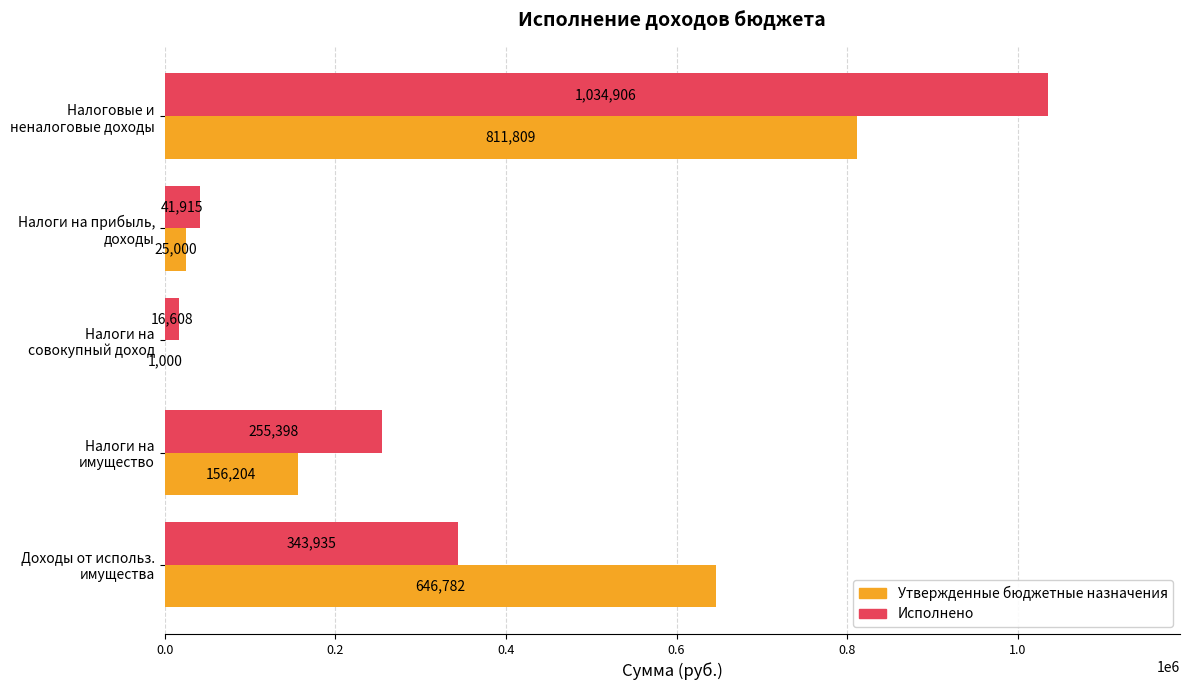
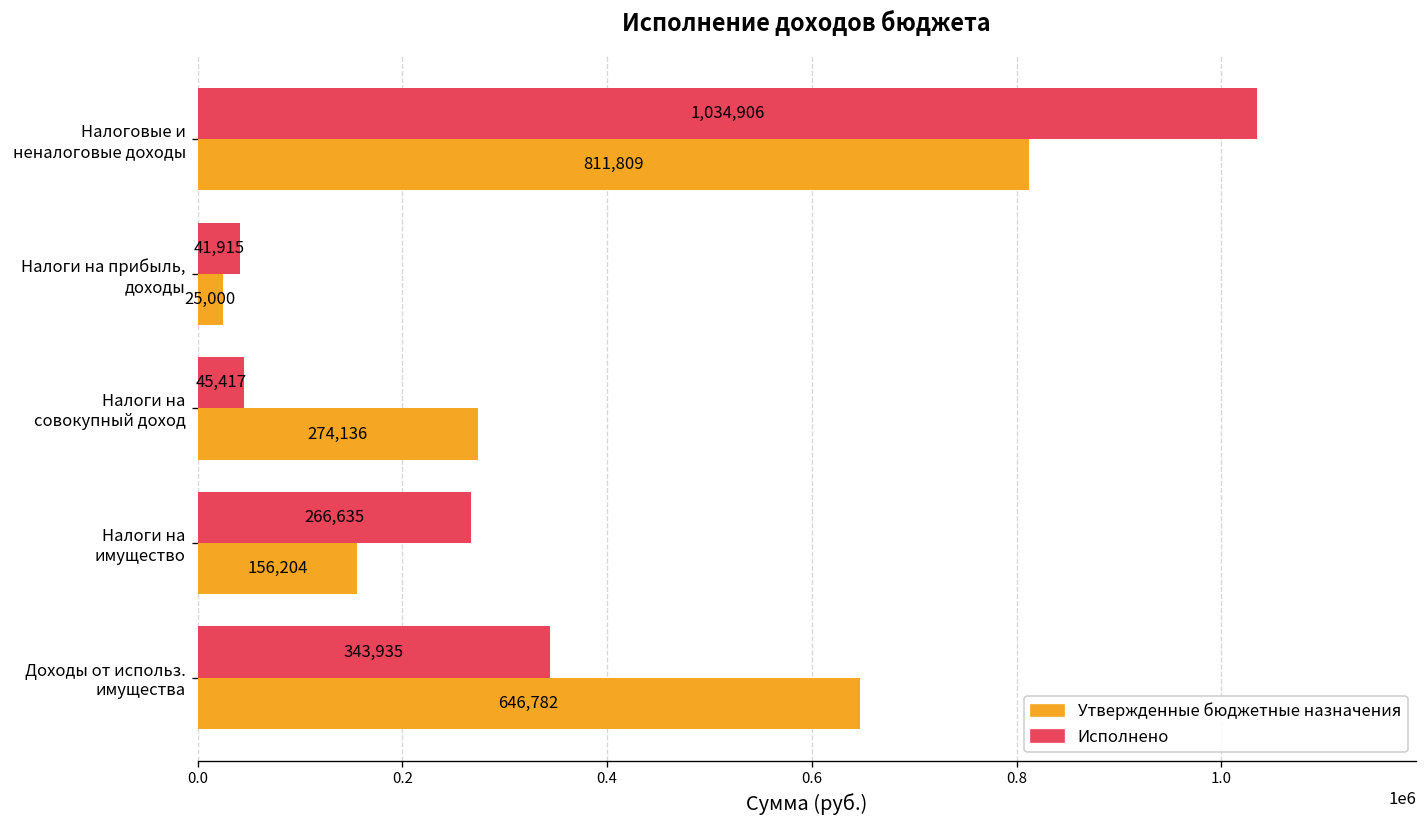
  {
    "Утвержденные бюджетные назначения": {
      "Налоговые и неналоговые доходы": "811,809",
      "Налоги на прибыль, доходы": "25,000",
-     "Налоги на совокупный доход": "1,000",
+     "Налоги на совокупный доход": "274,136",
      "Налоги на имущество": "156,204",
      "Доходы от использ. имущества": "646,782"
    },
    "Исполнено": {
      "Налоговые и неналоговые доходы": "1,034,906",
      "Налоги на прибыль, доходы": "41,915",
-     "Налоги на совокупный доход": "16,608",
-     "Налоги на имущество": "255,398",
+     "Налоги на совокупный доход": "45,417",
+     "Налоги на имущество": "266,635",
      "Доходы от использ. имущества": "343,935"
    }
  }
